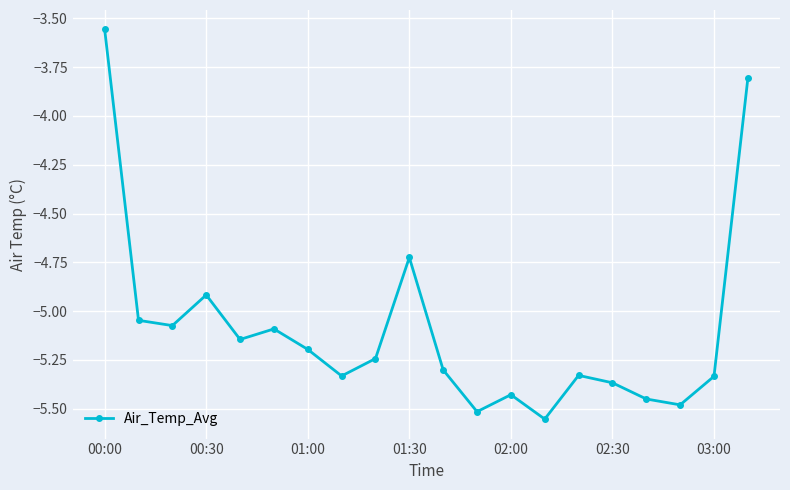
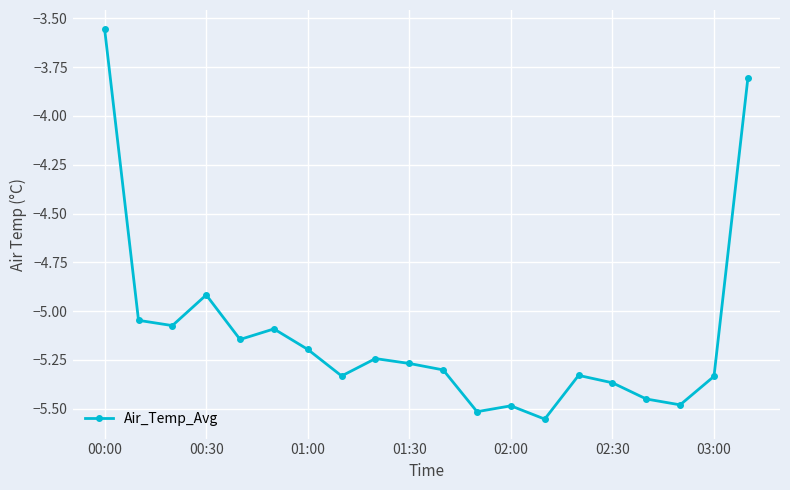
  {
    "00:00": -3.56,
    "00:30": -4.92,
    "01:00": -5.20,
-   "01:30": -4.73,
-   "02:00": -5.43,
+   "01:30": -5.27,
+   "02:00": -5.49,
    "02:30": -5.37,
    "03:00": -5.33
  }
